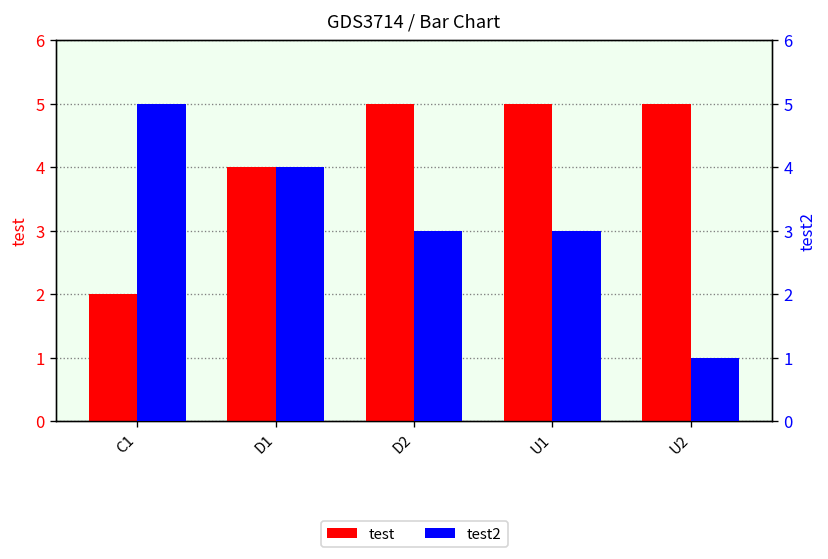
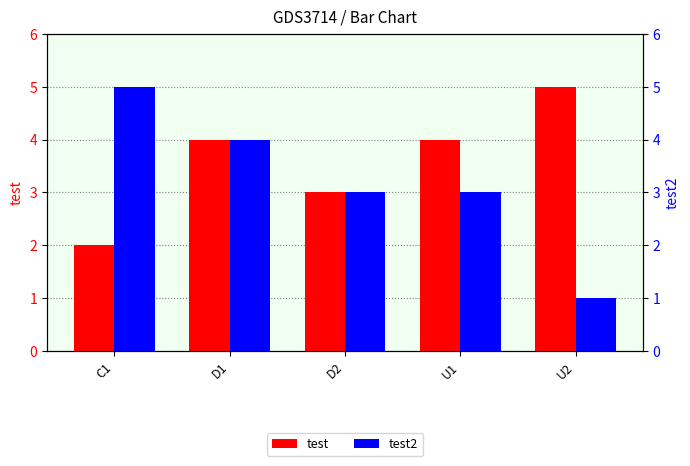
  {
    "test": {
      "C1": 2,
      "D1": 4,
-     "D2": 5,
-     "U1": 5,
+     "D2": 3,
+     "U1": 4,
      "U2": 5
    },
    "test2": {
      "C1": 5.0,
      "D1": 4.0,
      "D2": 3.0,
      "U1": 3.0,
      "U2": 1.0
    }
  }
